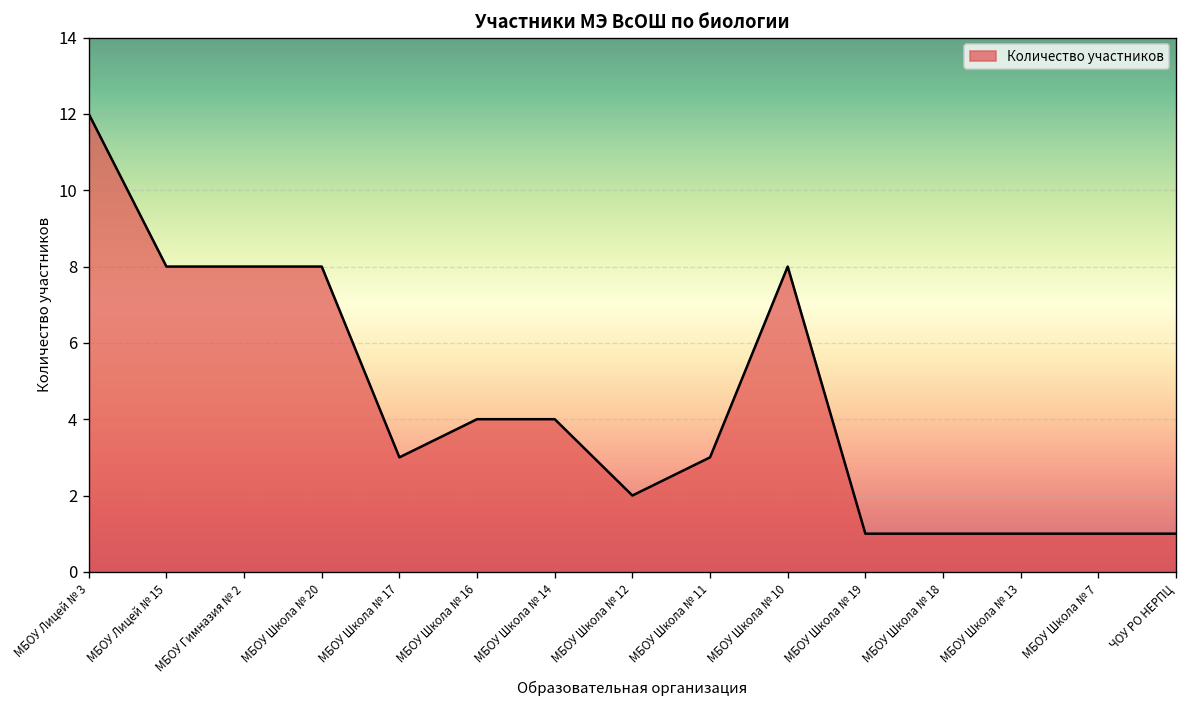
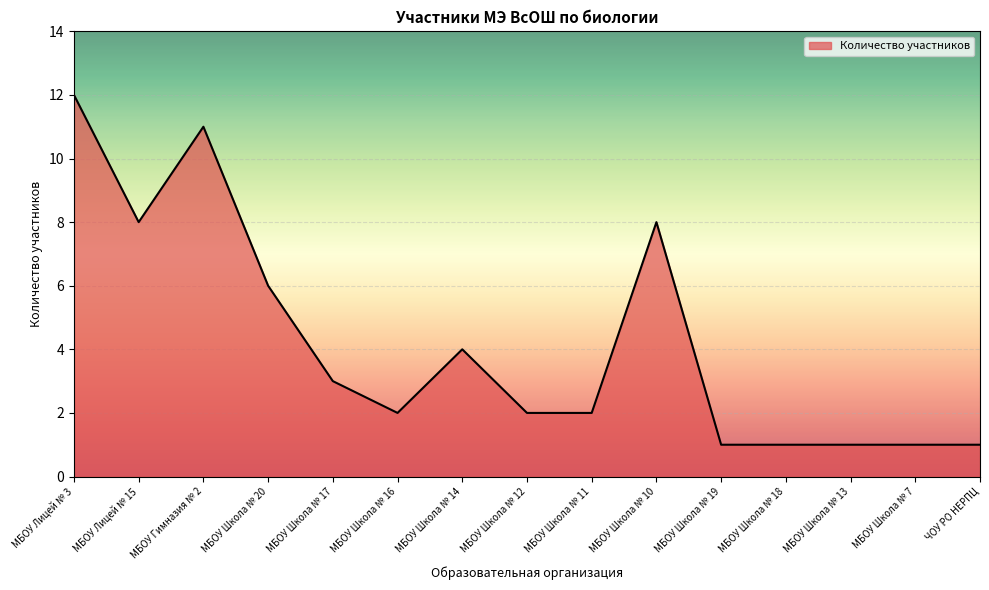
  {
    "МБОУ Лицей № 3": 12,
    "МБОУ Лицей № 15": 8,
-   "МБОУ Гимназия № 2": 8,
-   "МБОУ Школа № 20": 8,
+   "МБОУ Гимназия № 2": 11,
+   "МБОУ Школа № 20": 6,
    "МБОУ Школа № 17": 3,
-   "МБОУ Школа № 16": 4,
+   "МБОУ Школа № 16": 2,
    "МБОУ Школа № 14": 4,
    "МБОУ Школа № 12": 2,
-   "МБОУ Школа № 11": 3,
+   "МБОУ Школа № 11": 2,
    "МБОУ Школа № 10": 8,
    "МБОУ Школа № 19": 1,
    "МБОУ Школа № 18": 1,
    "МБОУ Школа № 13": 1,
    "МБОУ Школа № 7": 1,
    "ЧОУ РО НЕРПЦ": 1
  }
